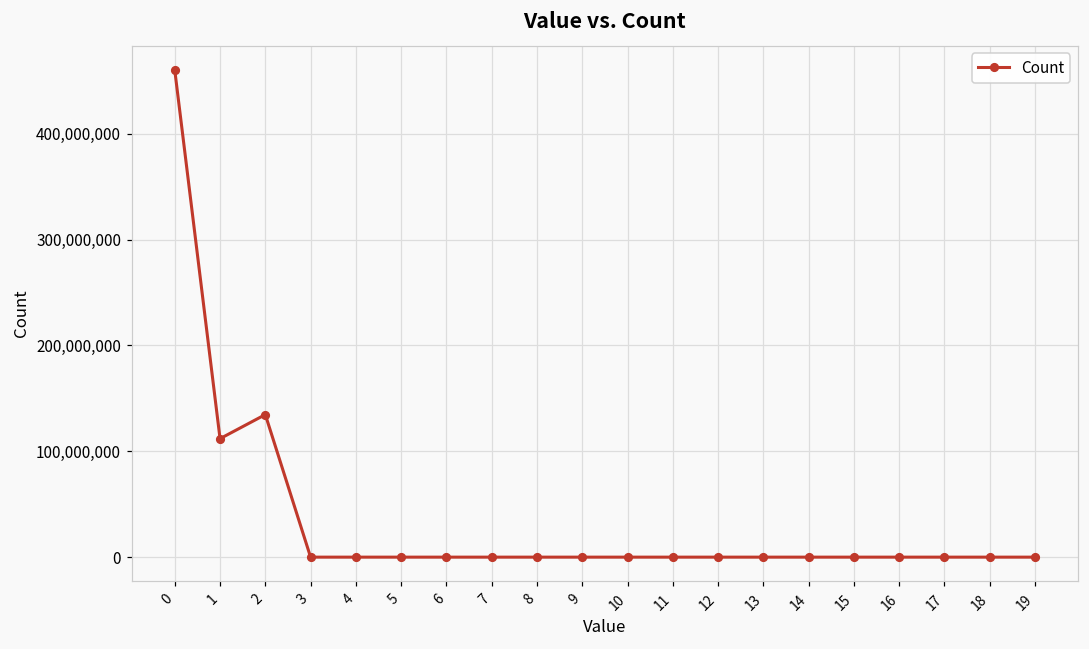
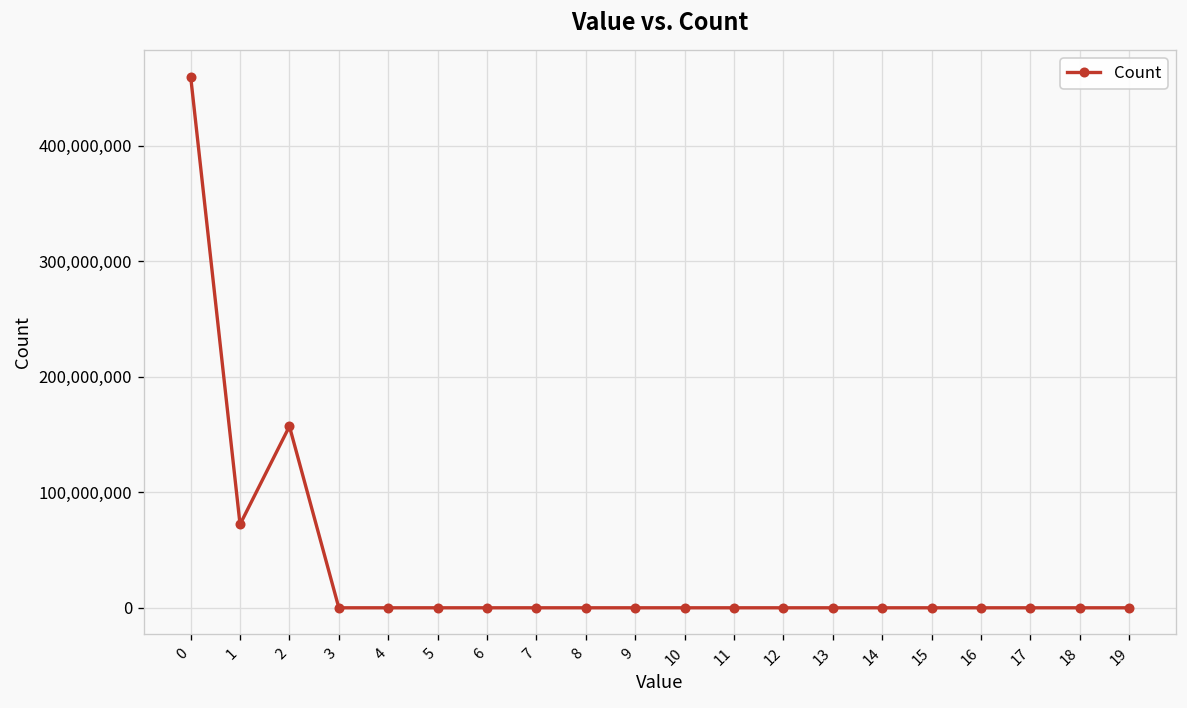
  {
    "0": "460,000,000",
-   "1": "110,000,000",
-   "2": "130,000,000",
+   "1": "70,000,000",
+   "2": "160,000,000",
    "3": "0",
    "4": "0",
    "5": "0",
    "6": "0",
    "7": "0",
    "8": "0",
    "9": "0",
    "10": "0",
    "11": "0",
    "12": "0",
    "13": "0",
    "14": "0",
    "15": "0",
    "16": "0",
    "17": "0",
    "18": "0",
    "19": "0"
  }
